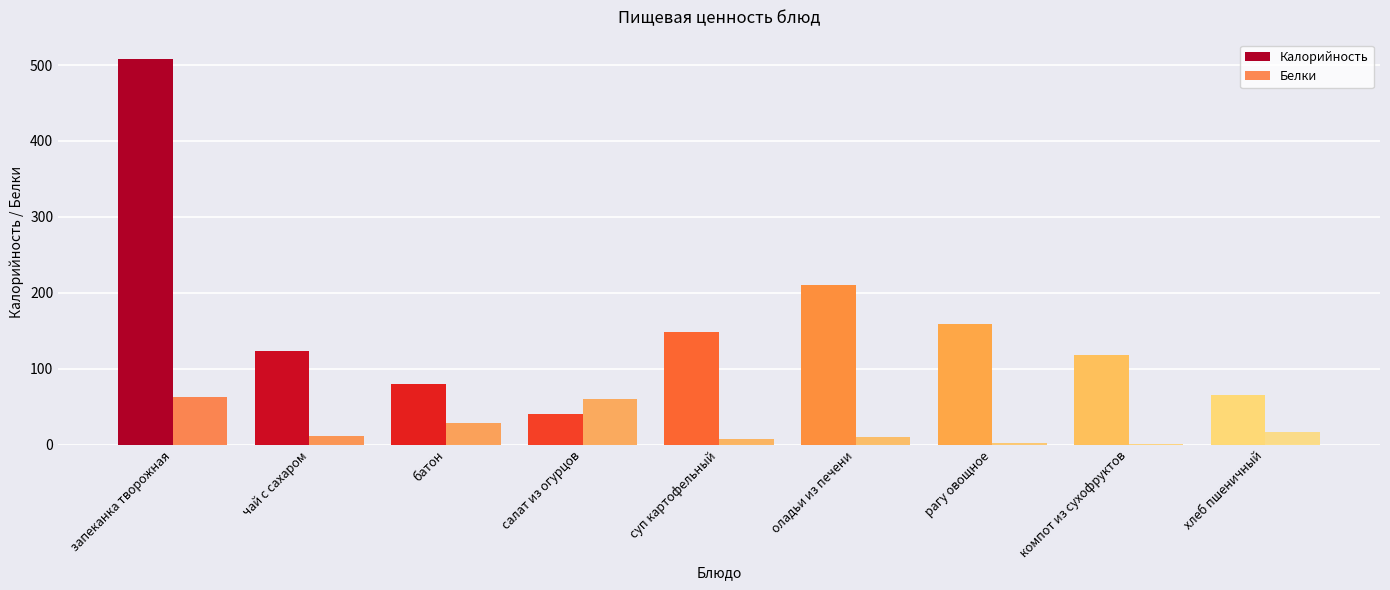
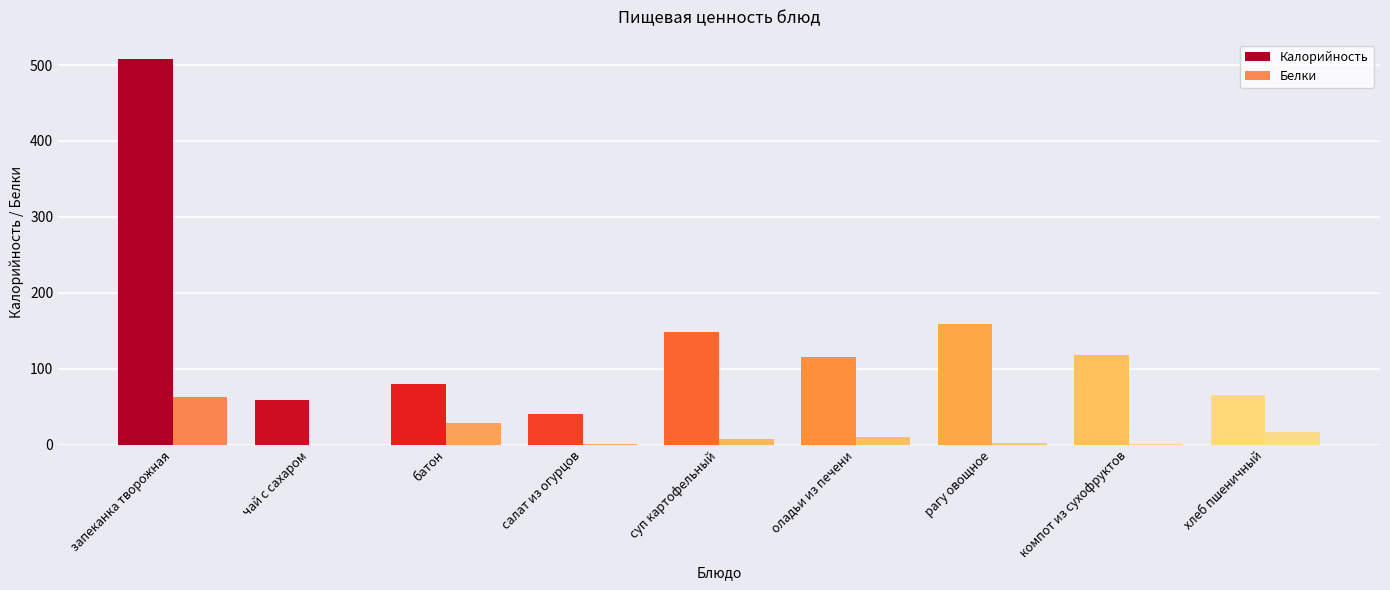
  {
    "Калорийность": {
      "запеканка творожная": 510,
-     "чай с сахаром": 120,
+     "чай с сахаром": 60,
      "батон": 80,
      "салат из огурцов": 40,
      "суп картофельный": 150,
-     "оладьи из печени": 210,
+     "оладьи из печени": 120,
      "рагу овощное": 160,
      "компот из сухофруктов": 120,
      "хлеб пшеничный": 70
    },
    "Белки": {
      "запеканка творожная": 60,
-     "чай с сахаром": 10,
+     "чай с сахаром": 0,
      "батон": 30,
-     "салат из огурцов": 60,
+     "салат из огурцов": 0,
      "суп картофельный": 10,
      "оладьи из печени": 10,
      "хлеб пшеничный": 20
    }
  }
